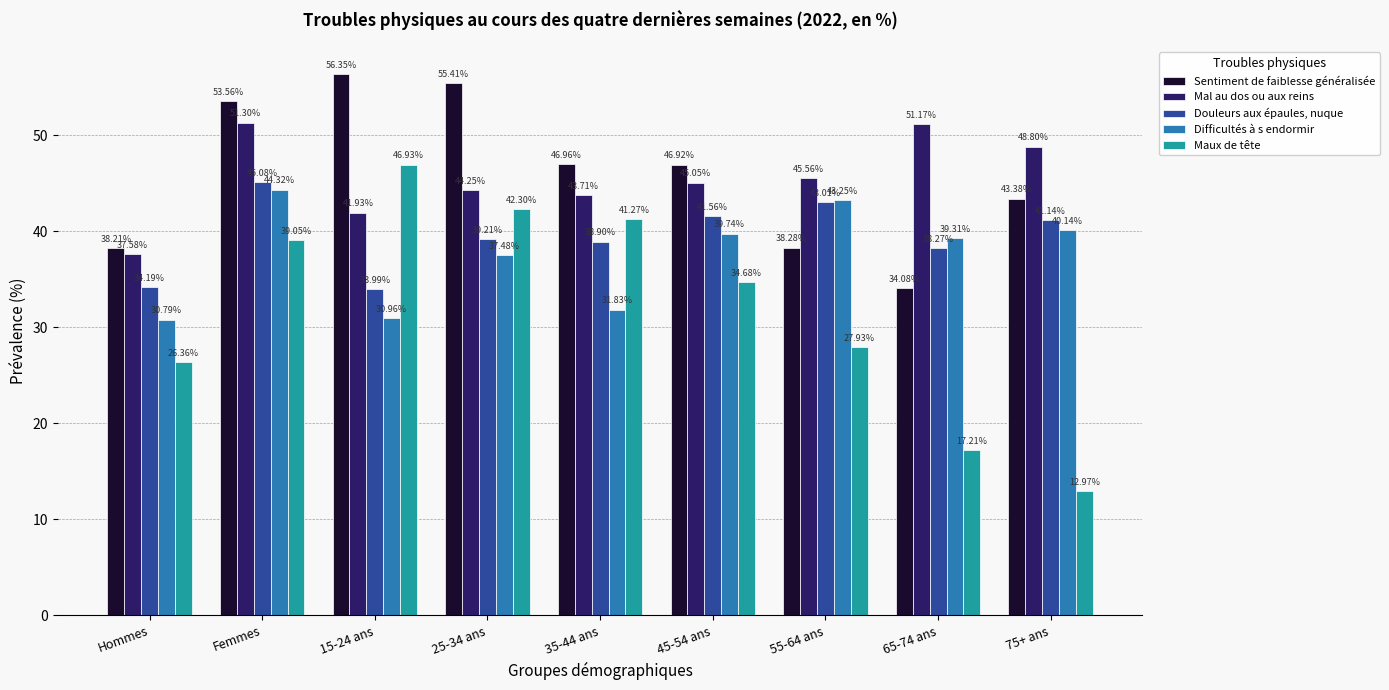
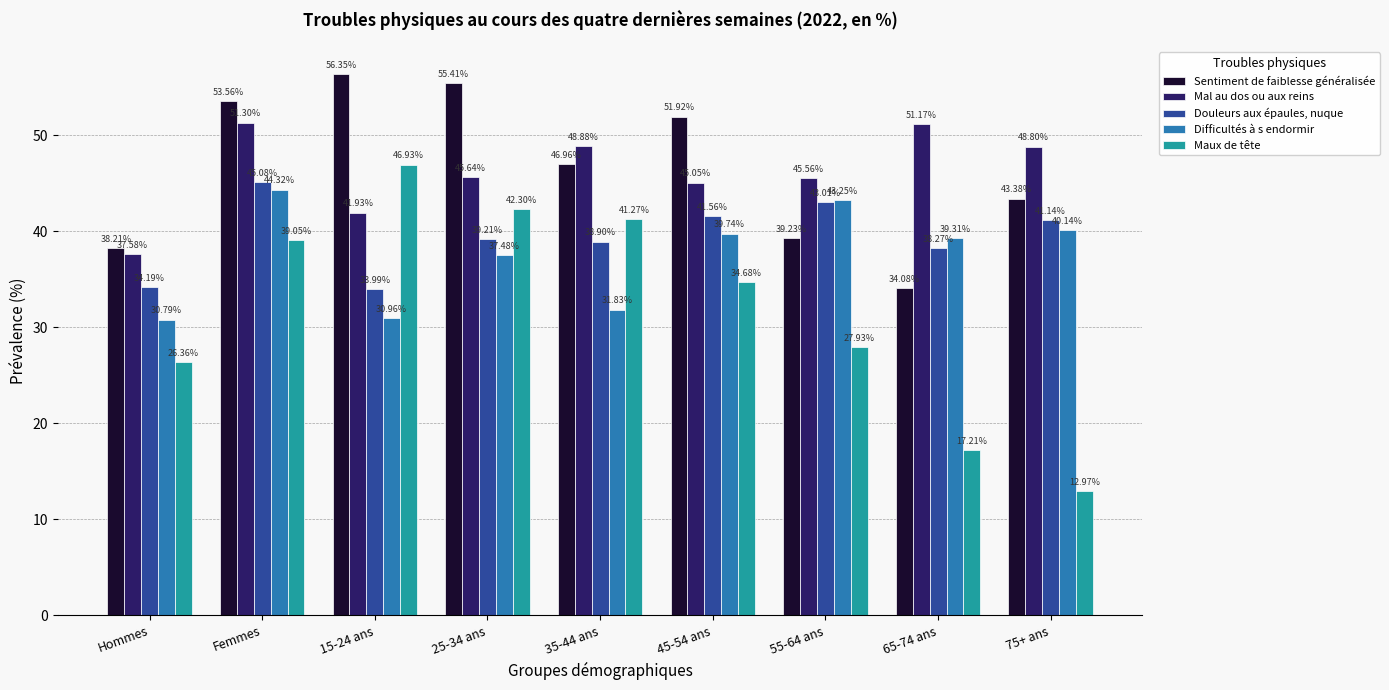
  {
    "Sentiment de faiblesse généralisée": {
      "Hommes": "38.21%",
      "Femmes": "53.56%",
      "15-24 ans": "56.35%",
      "25-34 ans": "55.41%",
      "35-44 ans": "46.96%",
-     "45-54 ans": "46.92%",
-     "55-64 ans": "38.28%",
+     "45-54 ans": "51.92%",
+     "55-64 ans": "39.23%",
      "65-74 ans": "34.08%",
      "75+ ans": "43.38%"
    },
    "Mal au dos ou aux reins": {
      "Hommes": "37.58%",
      "Femmes": "51.30%",
      "15-24 ans": "41.93%",
-     "25-34 ans": "44.25%",
-     "35-44 ans": "43.71%",
+     "25-34 ans": "45.64%",
+     "35-44 ans": "48.88%",
      "45-54 ans": "45.05%",
      "55-64 ans": "45.56%",
      "65-74 ans": "51.17%",
      "75+ ans": "48.80%"
    }
  }
